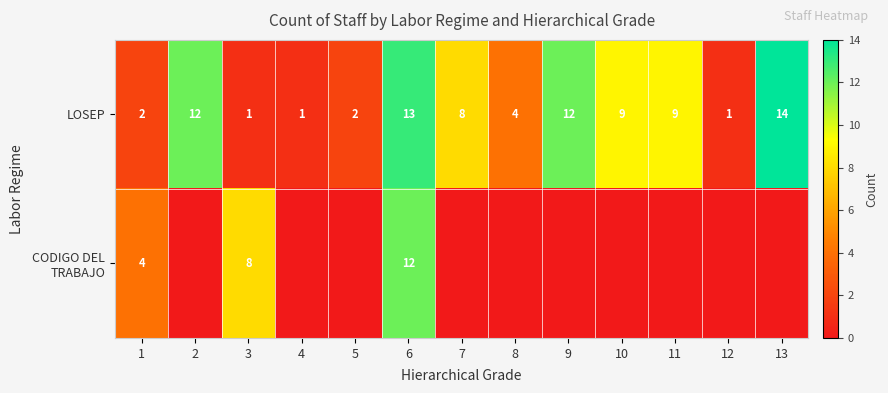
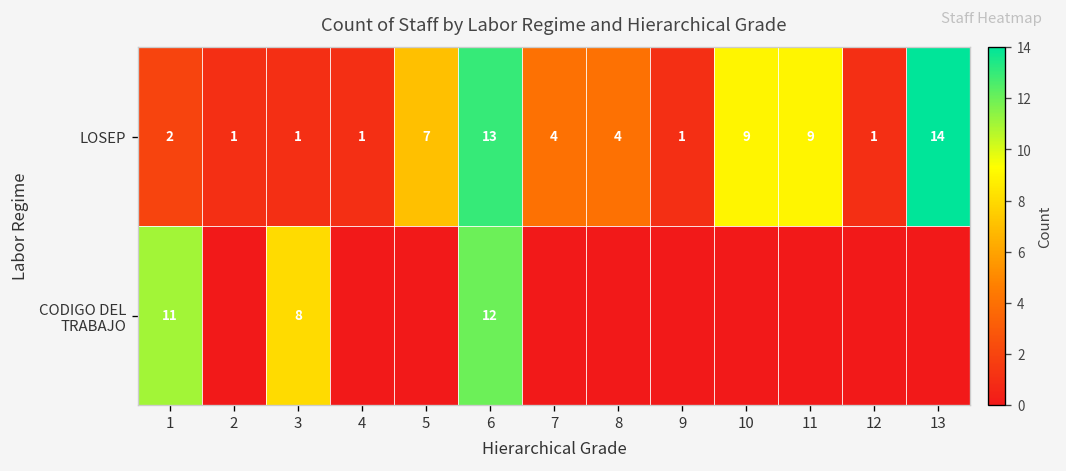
  {
    "LOSEP": {
      "1": 2,
-     "2": 12,
+     "2": 1,
      "3": 1,
      "4": 1,
-     "5": 2,
+     "5": 7,
      "6": 13,
-     "7": 8,
+     "7": 4,
      "8": 4,
-     "9": 12,
+     "9": 1,
      "10": 9,
      "11": 9,
      "12": 1,
      "13": 14
    },
    "CODIGO DEL TRABAJO": {
-     "1": 4,
+     "1": 11,
      "3": 8,
      "6": 12
    }
  }
